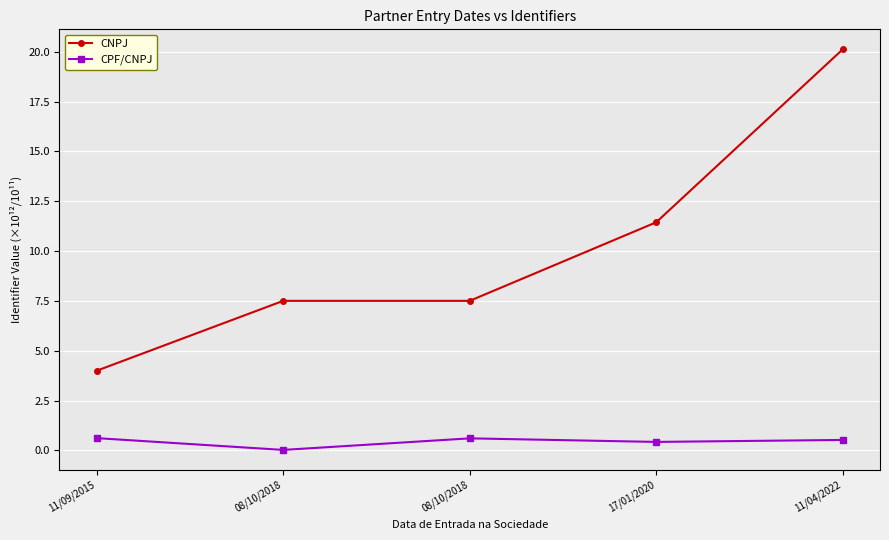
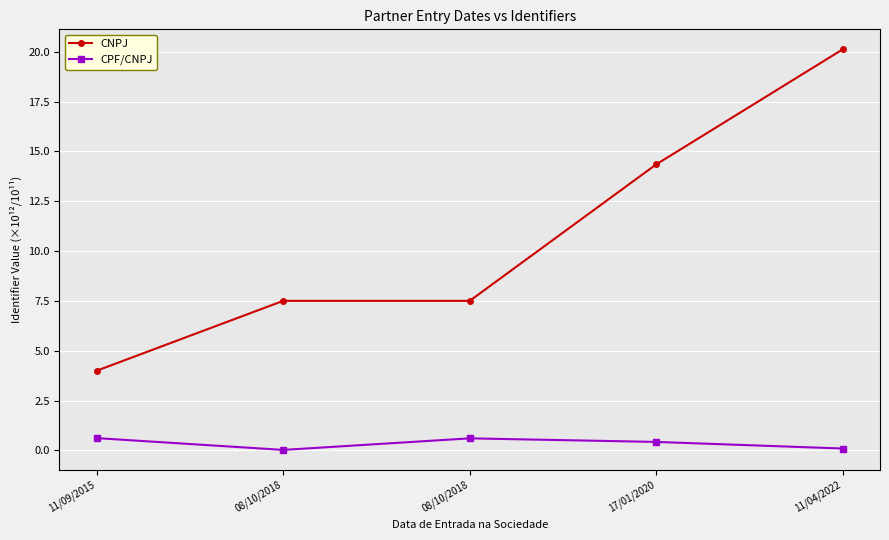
  {
    "CNPJ": {
      "11/09/2015": 4.0,
-     "17/01/2020": 11.4,
+     "17/01/2020": 14.4,
      "11/04/2022": 20.1
    },
    "CPF/CNPJ": {
      "11/09/2015": 0.6,
      "17/01/2020": 0.4,
-     "11/04/2022": 0.5
+     "11/04/2022": 0.1
    }
  }
